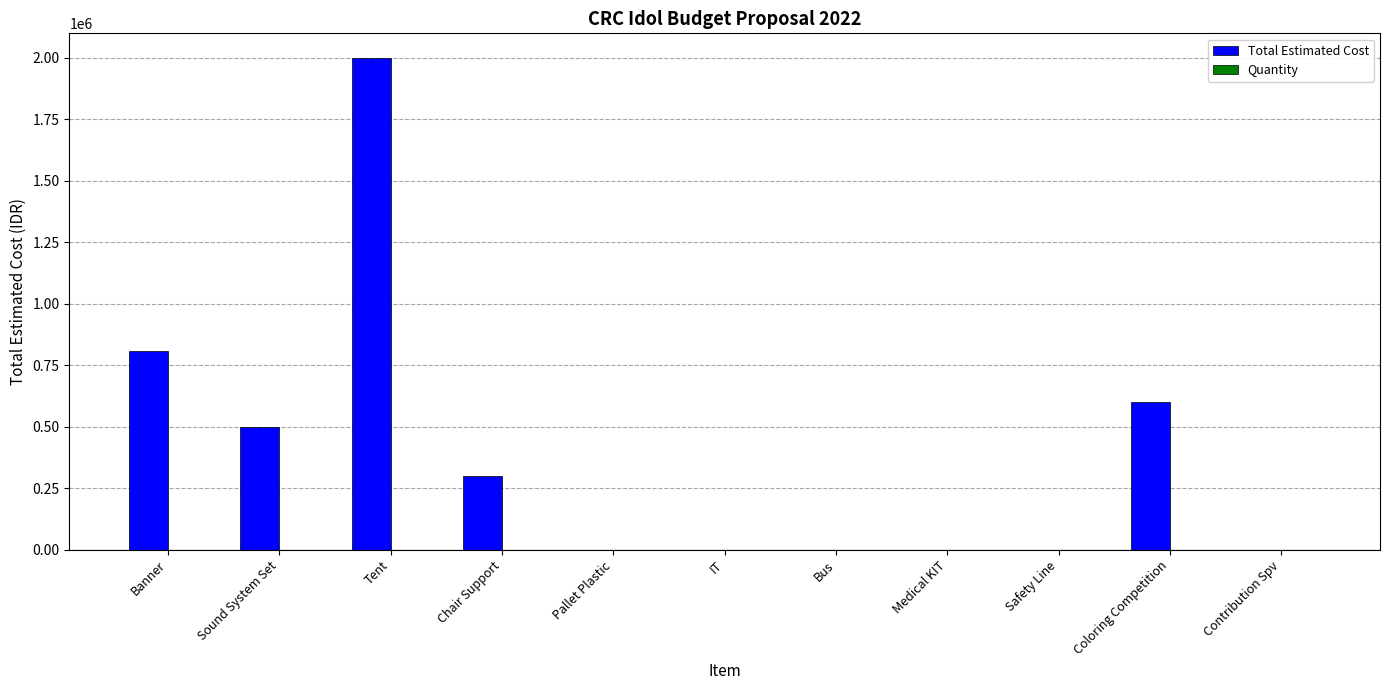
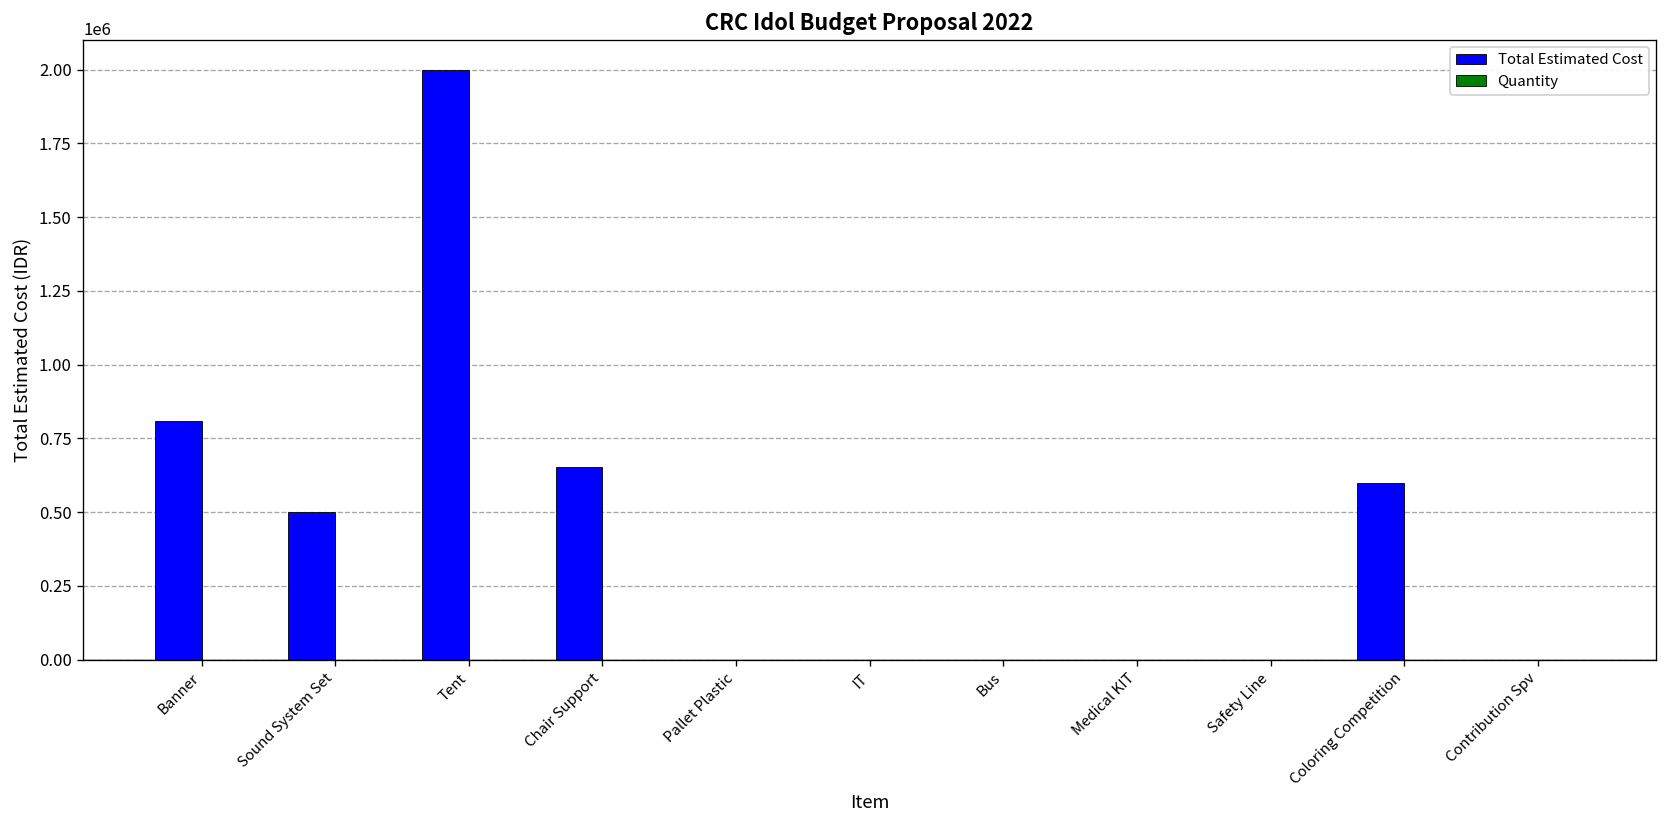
  {
    "Total Estimated Cost": {
      "Banner": 810000,
      "Sound System Set": 500000,
      "Tent": 2000000,
-     "Chair Support": 300000,
+     "Chair Support": 650000,
      "Pallet Plastic": 0,
      "IT": 0,
      "Bus": 0,
      "Medical KIT": 0,
      "Safety Line": 0,
      "Coloring Competition": 600000,
      "Contribution Spv": 0
    },
    "Quantity": {
      "Bus": 0
    }
  }
